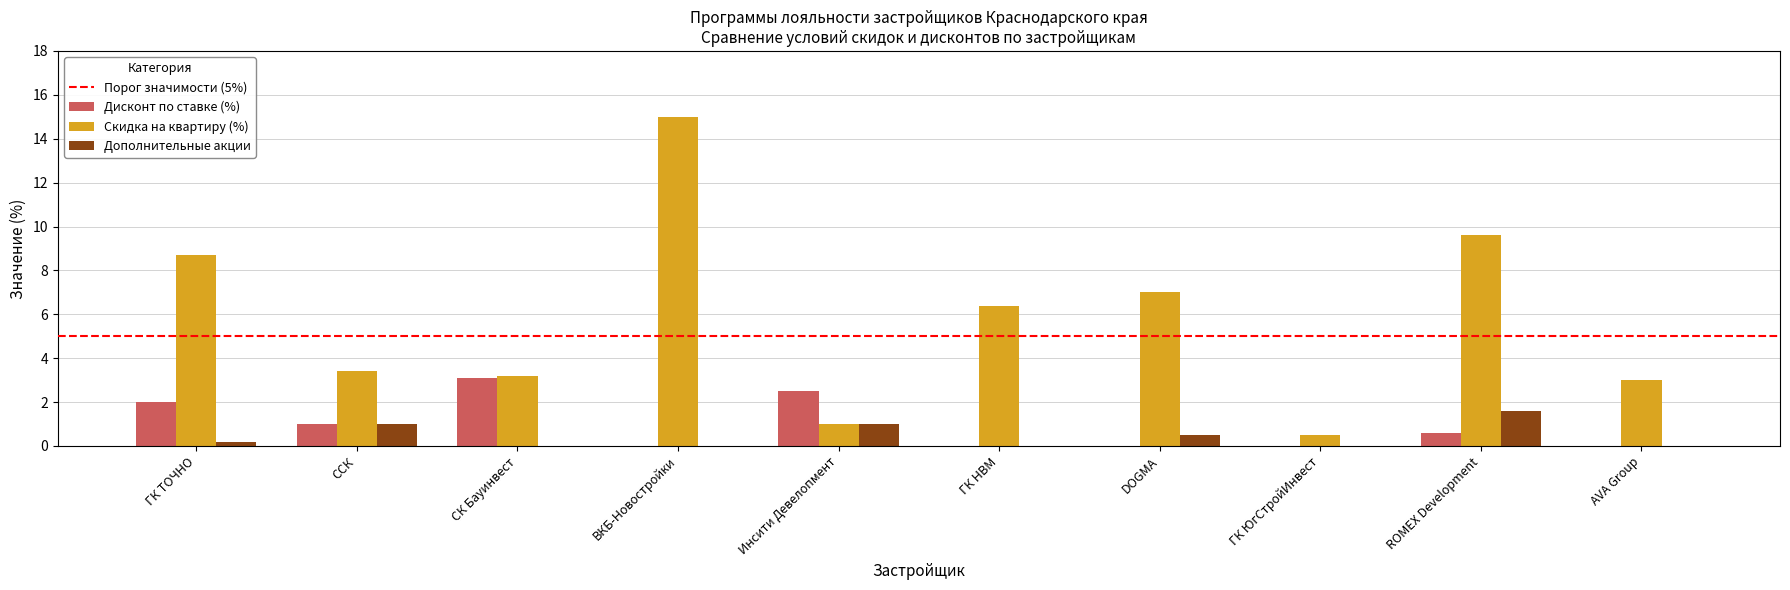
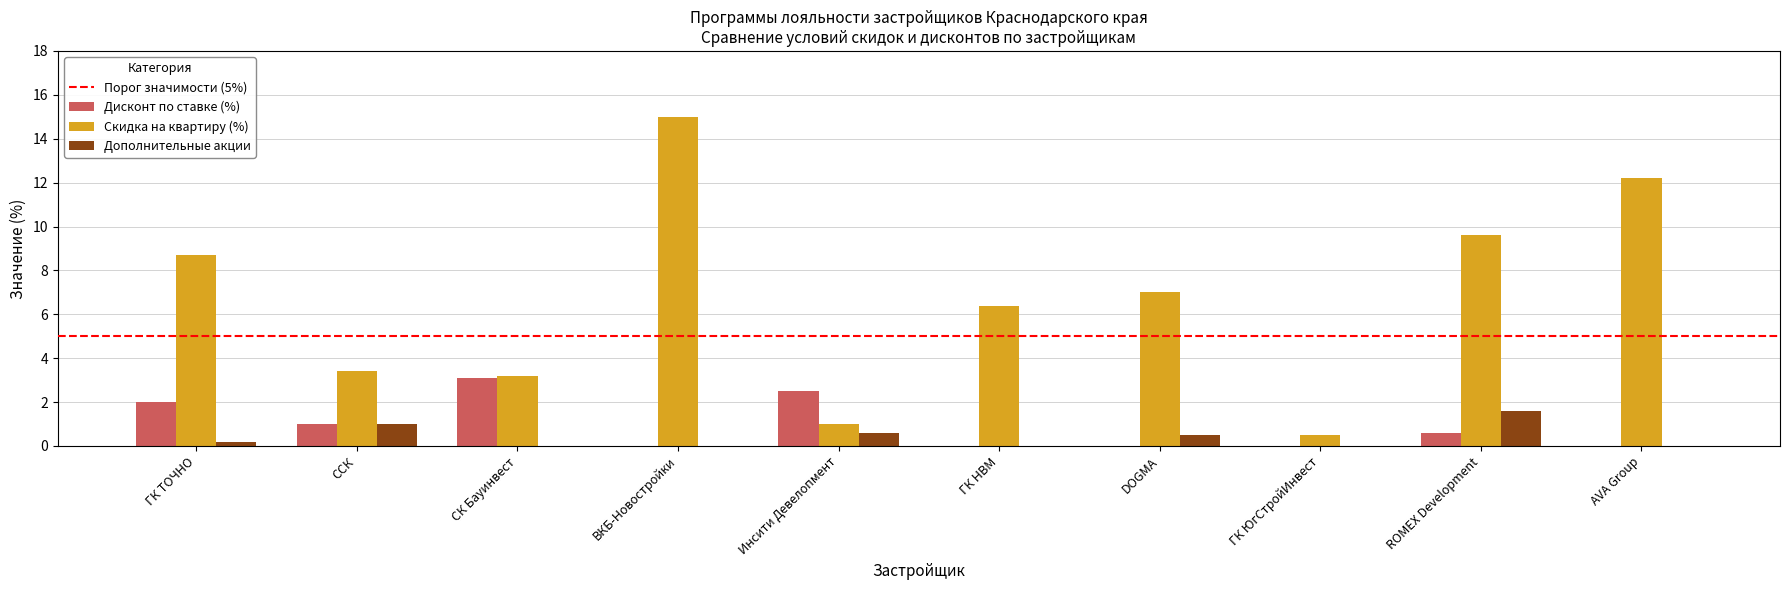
  {
    "Дисконт по ставке (%)": {
      "ГК ТОЧНО": 2.0,
      "ССК": 1.0,
      "СК Бауинвест": 3.1,
      "ВКБ-Новостройки": 0.0,
      "Инсити Девелопмент": 2.5,
      "ГК НВМ": 0.0,
      "DOGMA": 0.0,
      "ГК ЮгСтройИнвест": 0.0,
      "ROMEX Development": 0.6,
      "AVA Group": 0.0
    },
    "Скидка на квартиру (%)": {
      "ГК ТОЧНО": 8.7,
      "ССК": 3.4,
      "СК Бауинвест": 3.2,
      "ВКБ-Новостройки": 15.0,
      "Инсити Девелопмент": 1.0,
      "ГК НВМ": 6.4,
      "DOGMA": 7.0,
      "ГК ЮгСтройИнвест": 0.5,
      "ROMEX Development": 9.6,
-     "AVA Group": 3.0
+     "AVA Group": 12.2
    },
    "Дополнительные акции": {
      "ГК ТОЧНО": 0.2,
      "ССК": 1.0,
      "СК Бауинвест": 0.0,
      "ВКБ-Новостройки": 0.0,
-     "Инсити Девелопмент": 1.0,
+     "Инсити Девелопмент": 0.6,
      "ГК НВМ": 0.0,
      "DOGMA": 0.5,
      "ГК ЮгСтройИнвест": 0.0,
      "ROMEX Development": 1.6,
      "AVA Group": 0.0
    }
  }
